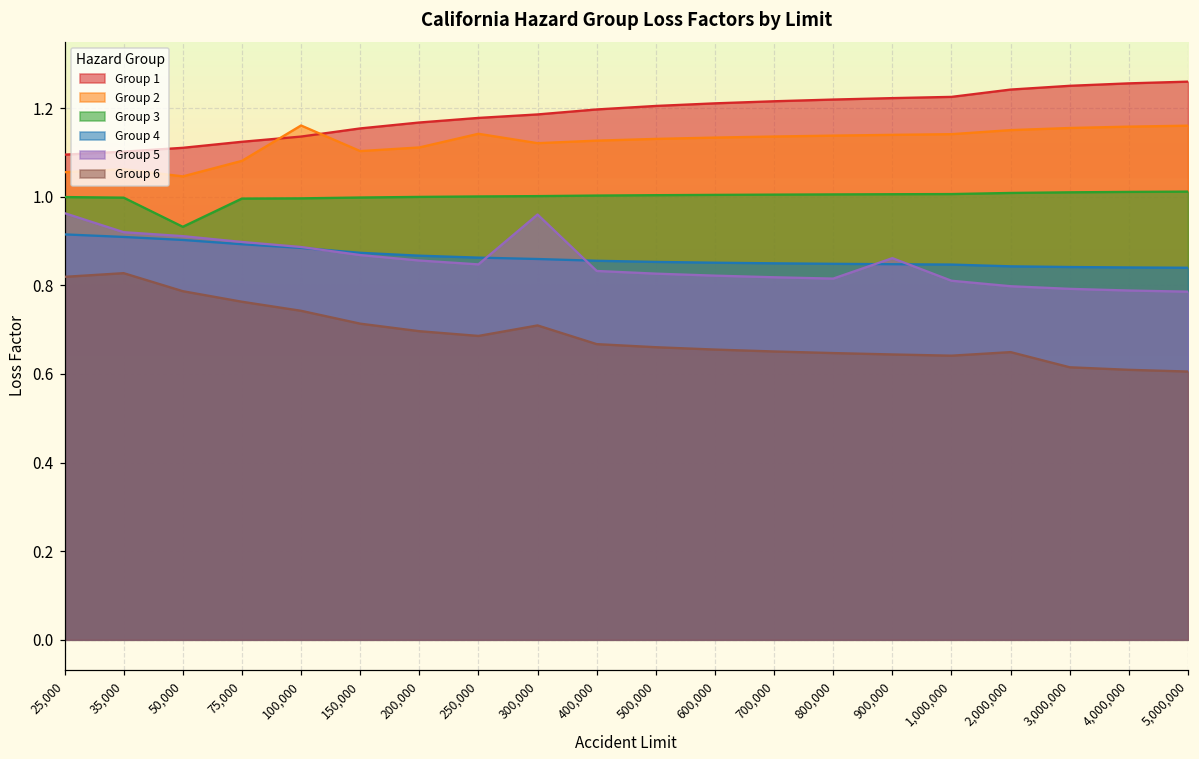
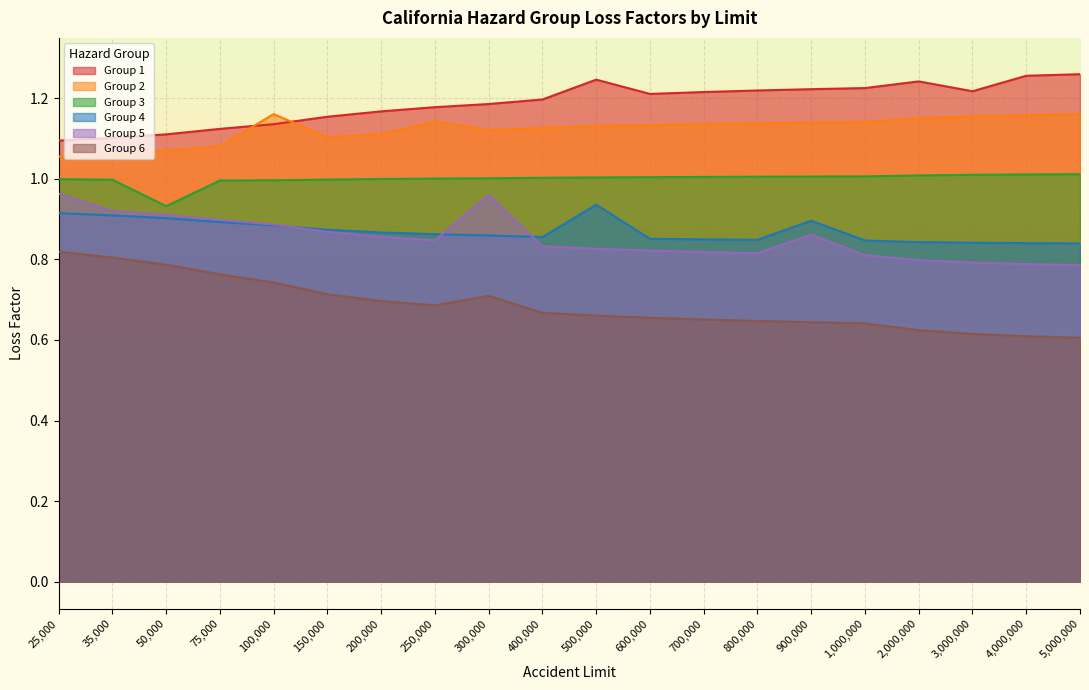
  {
    "Group 1": {
      "25,000": 1.10,
      "50,000": 1.11,
      "75,000": 1.12,
      "100,000": 1.14,
      "150,000": 1.15,
      "200,000": 1.17,
      "250,000": 1.18,
      "300,000": 1.19,
      "400,000": 1.20,
-     "500,000": 1.20,
+     "500,000": 1.25,
      "600,000": 1.21,
      "700,000": 1.22,
      "800,000": 1.22,
      "900,000": 1.22,
      "1,000,000": 1.23,
      "2,000,000": 1.24,
-     "3,000,000": 1.25,
+     "3,000,000": 1.22,
      "4,000,000": 1.26,
      "5,000,000": 1.26
    },
    "Group 2": {
      "25,000": 1.06,
-     "50,000": 1.05,
+     "50,000": 1.07,
      "75,000": 1.08,
      "100,000": 1.16,
      "150,000": 1.10,
      "200,000": 1.11,
      "250,000": 1.14,
      "300,000": 1.12,
      "400,000": 1.13,
      "500,000": 1.13,
      "600,000": 1.13,
      "700,000": 1.14,
      "800,000": 1.14,
      "900,000": 1.14,
      "1,000,000": 1.14,
      "2,000,000": 1.15,
      "3,000,000": 1.16,
      "4,000,000": 1.16,
      "5,000,000": 1.16
    },
    "Group 3": {
      "25,000": 1.00,
      "35,000": 1.00,
      "50,000": 0.93,
      "75,000": 1.00,
      "100,000": 1.00,
      "150,000": 1.00,
      "200,000": 1.00,
      "250,000": 1.00,
      "300,000": 1.00,
      "400,000": 1.00,
      "500,000": 1.00,
      "600,000": 1.00,
      "700,000": 1.00,
      "800,000": 1.01,
      "900,000": 1.01,
      "1,000,000": 1.01,
      "2,000,000": 1.01,
      "3,000,000": 1.01,
      "4,000,000": 1.01,
      "5,000,000": 1.01
    },
    "Group 4": {
      "25,000": 0.92,
      "35,000": 0.91,
      "50,000": 0.90,
      "200,000": 0.87,
      "250,000": 0.86,
      "300,000": 0.86,
      "400,000": 0.86,
-     "500,000": 0.85,
+     "500,000": 0.94,
      "600,000": 0.85,
      "700,000": 0.85,
      "800,000": 0.85,
-     "900,000": 0.85,
+     "900,000": 0.90,
      "1,000,000": 0.85,
      "2,000,000": 0.84,
      "3,000,000": 0.84,
      "4,000,000": 0.84,
      "5,000,000": 0.84
    },
    "Group 5": {
      "25,000": 0.96,
      "35,000": 0.92,
      "50,000": 0.91,
      "200,000": 0.86,
      "250,000": 0.85,
      "300,000": 0.96,
      "400,000": 0.83,
      "500,000": 0.83,
      "600,000": 0.82,
      "700,000": 0.82,
      "800,000": 0.82,
      "900,000": 0.86,
      "1,000,000": 0.81,
      "2,000,000": 0.80,
      "3,000,000": 0.79,
      "4,000,000": 0.79,
      "5,000,000": 0.79
    },
    "Group 6": {
      "25,000": 0.82,
-     "35,000": 0.83,
+     "35,000": 0.80,
      "50,000": 0.79,
      "75,000": 0.76,
      "100,000": 0.74,
      "150,000": 0.71,
      "200,000": 0.70,
      "250,000": 0.69,
      "300,000": 0.71,
      "400,000": 0.67,
      "500,000": 0.66,
      "600,000": 0.66,
      "700,000": 0.65,
      "800,000": 0.65,
      "900,000": 0.64,
      "1,000,000": 0.64,
-     "2,000,000": 0.65,
+     "2,000,000": 0.62,
      "3,000,000": 0.62,
      "4,000,000": 0.61,
      "5,000,000": 0.61
    }
  }
